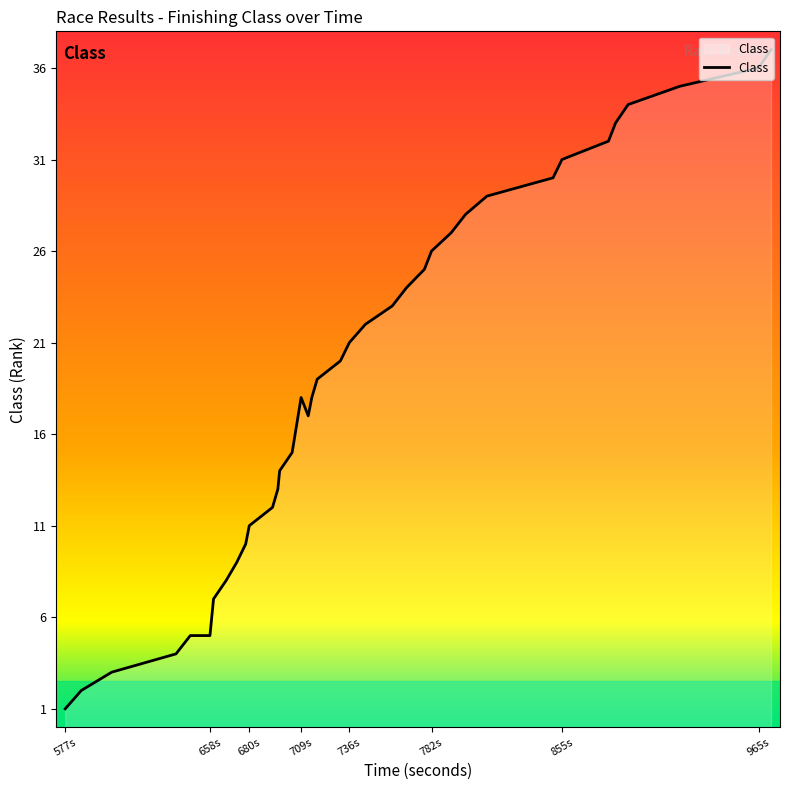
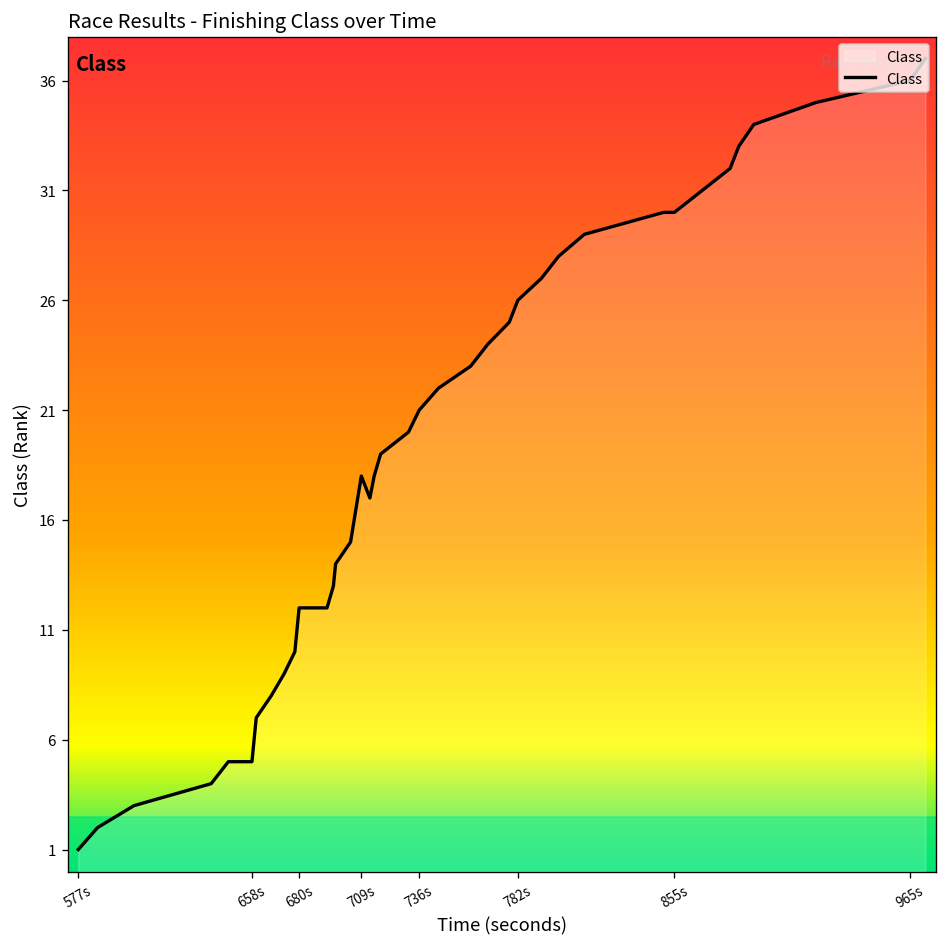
  {
    "658s": 5,
-   "680s": 11,
+   "680s": 12,
    "709s": 18,
    "736s": 21,
    "782s": 26,
-   "855s": 31
+   "855s": 30
  }
